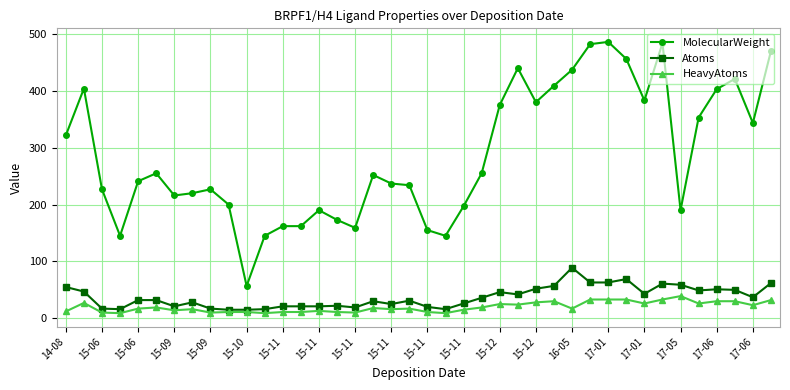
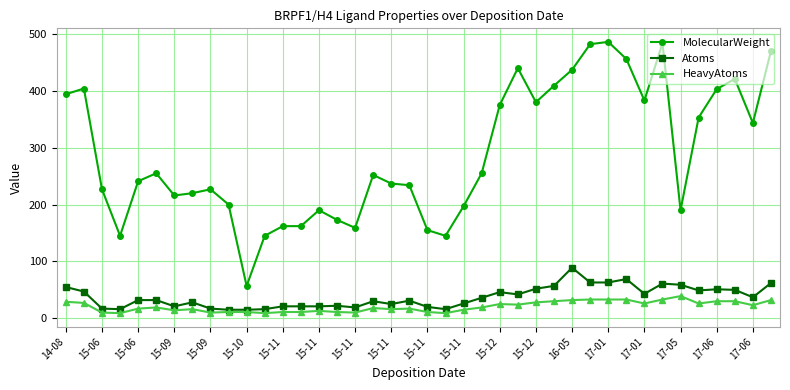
  {
    "MolecularWeight": {
-     "14-08": 320,
+     "14-08": 390,
      "15-10": 60,
      "16-05": 440,
      "17-05": 190
    },
    "Atoms": {
      "14-08": 60,
      "16-05": 90,
      "17-05": 60
    },
    "HeavyAtoms": {
-     "14-08": 10,
-     "16-05": 20,
+     "14-08": 30,
+     "16-05": 30,
      "17-05": 40
    }
  }
